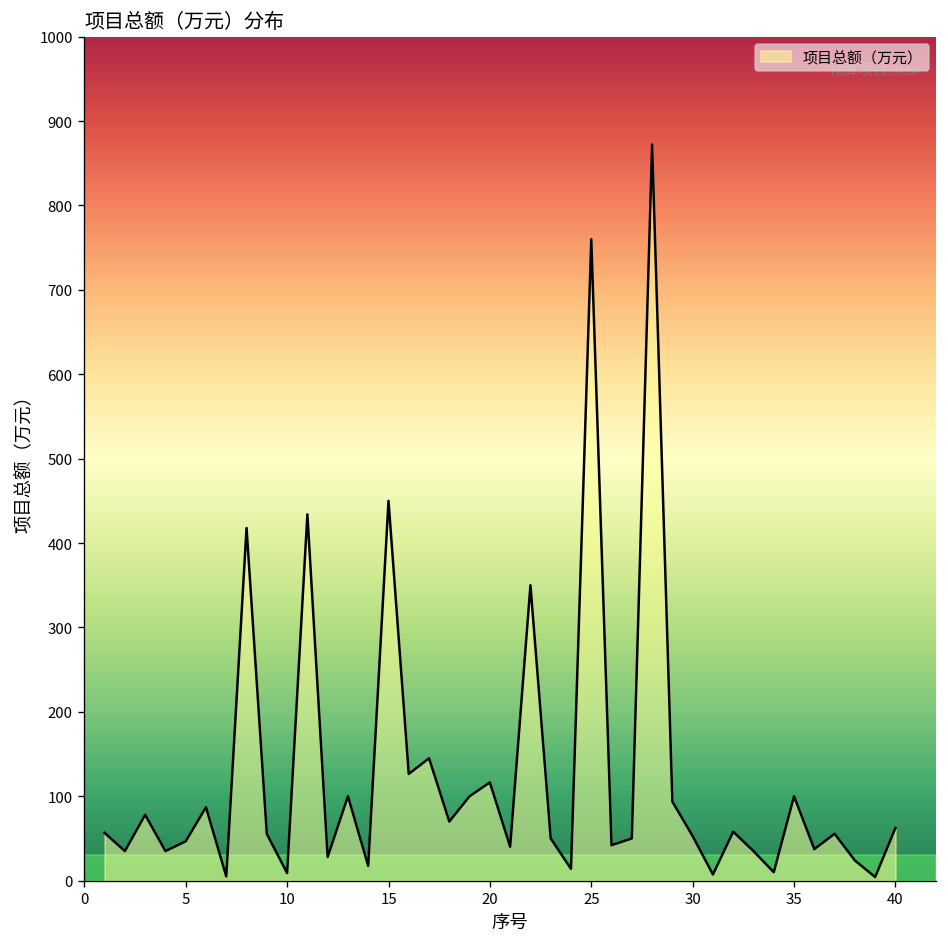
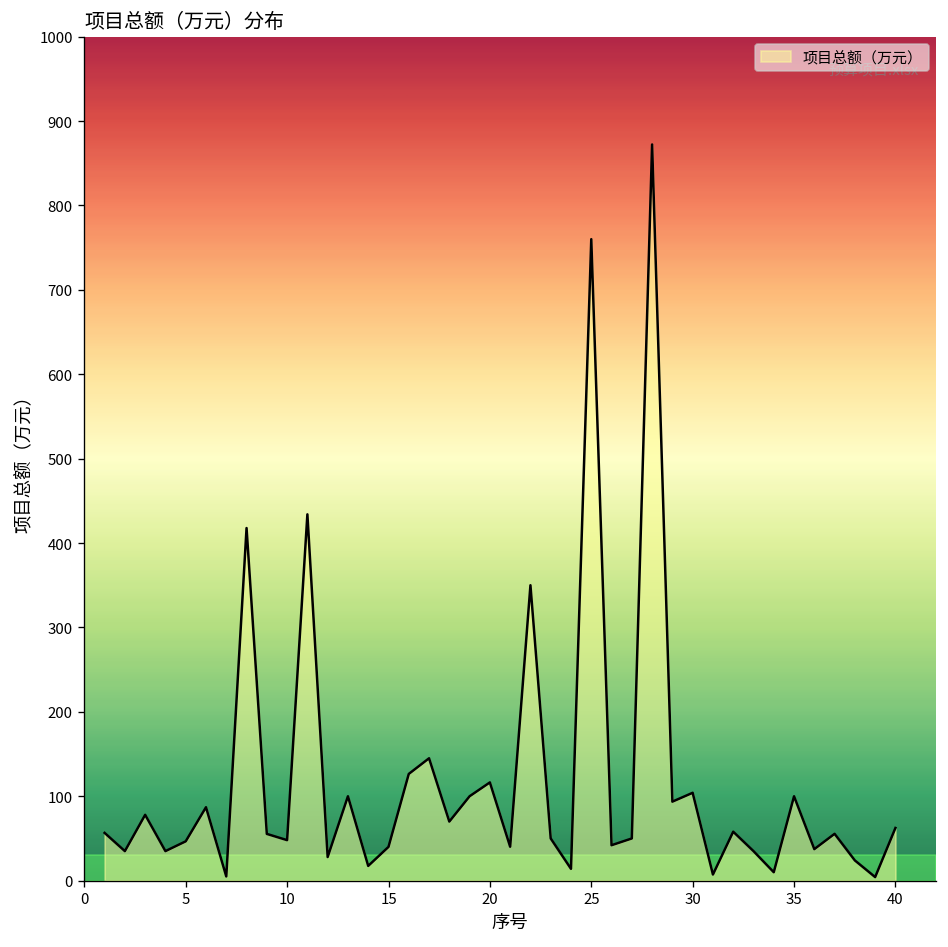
  {
    "5": 50,
-   "10": 10,
-   "15": 450,
+   "10": 50,
+   "15": 40,
    "20": 120,
    "25": 760,
-   "30": 50,
+   "30": 100,
    "35": 100,
    "40": 60
  }
